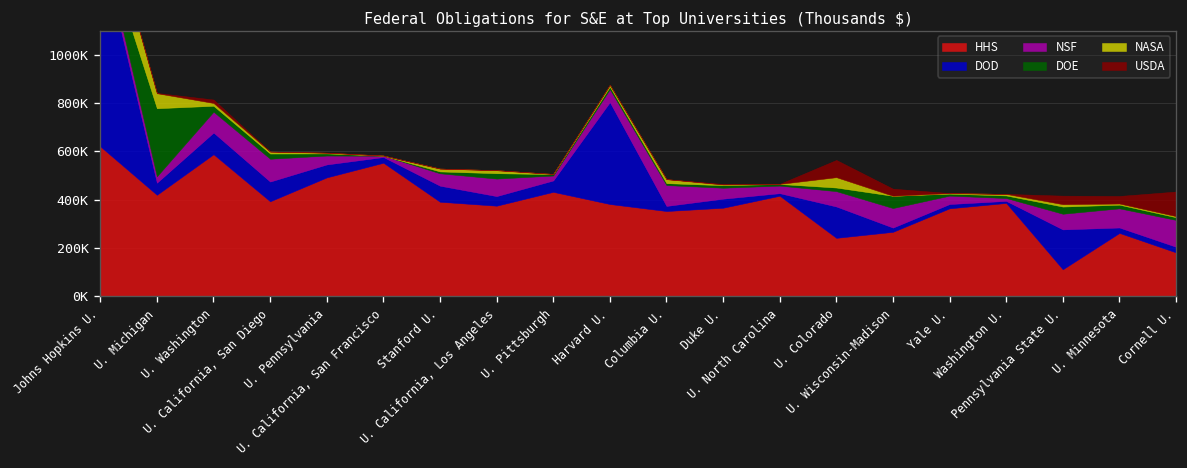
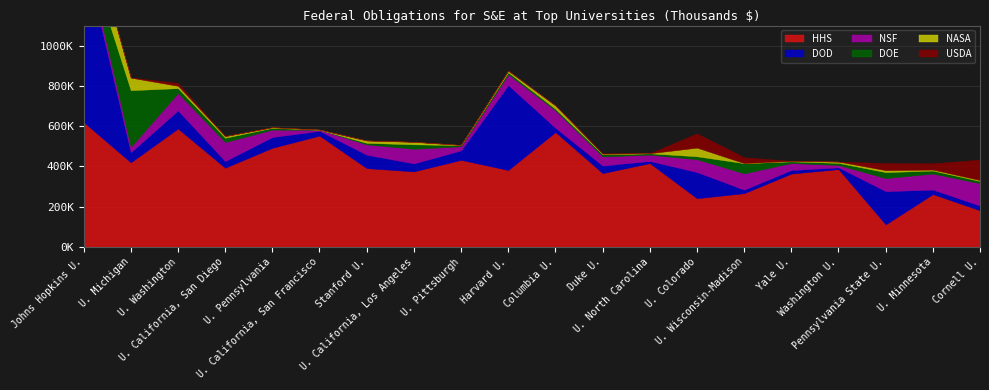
  {
    "HHS": {
      "Johns Hopkins U.": 620000,
      "U. Michigan": 420000,
      "U. Washington": 590000,
      "U. California, San Diego": 390000,
      "U. Pennsylvania": 490000,
      "U. California, San Francisco": 550000,
      "Stanford U.": 390000,
      "U. California, Los Angeles": 380000,
      "U. Pittsburgh": 430000,
      "Harvard U.": 380000,
-     "Columbia U.": 350000,
+     "Columbia U.": 570000,
      "Duke U.": 370000,
      "U. Colorado": 240000,
      "U. Wisconsin-Madison": 270000,
      "Yale U.": 360000,
      "Pennsylvania State U.": 110000,
      "U. Minnesota": 260000,
      "Cornell U.": 180000
    },
    "DOD": {
      "U. Michigan": 50000,
      "U. Washington": 90000,
-     "U. California, San Diego": 80000,
+     "U. California, San Diego": 30000,
      "U. Pennsylvania": 50000,
      "Stanford U.": 70000,
      "U. California, Los Angeles": 40000,
      "U. Pittsburgh": 50000,
      "Harvard U.": 420000,
      "Columbia U.": 20000,
      "Duke U.": 40000,
      "U. Colorado": 130000,
      "U. Wisconsin-Madison": 20000,
      "Yale U.": 20000,
      "Pennsylvania State U.": 170000,
      "U. Minnesota": 20000,
      "Cornell U.": 20000
    },
    "NSF": {
      "U. Michigan": 30000,
      "U. Washington": 90000,
      "U. California, San Diego": 90000,
      "U. California, Los Angeles": 70000,
      "U. Colorado": 60000,
      "U. Wisconsin-Madison": 80000,
      "Pennsylvania State U.": 60000,
      "U. Minnesota": 80000
    },
    "DOE": {
      "U. Michigan": 280000,
      "U. Colorado": 20000
    },
    "NASA": {
      "U. Colorado": 40000
    },
    "USDA": {
      "U. Washington": 10000,
      "U. Colorado": 70000,
      "U. Wisconsin-Madison": 30000,
      "Pennsylvania State U.": 40000,
      "U. Minnesota": 30000,
      "Cornell U.": 100000
    }
  }
